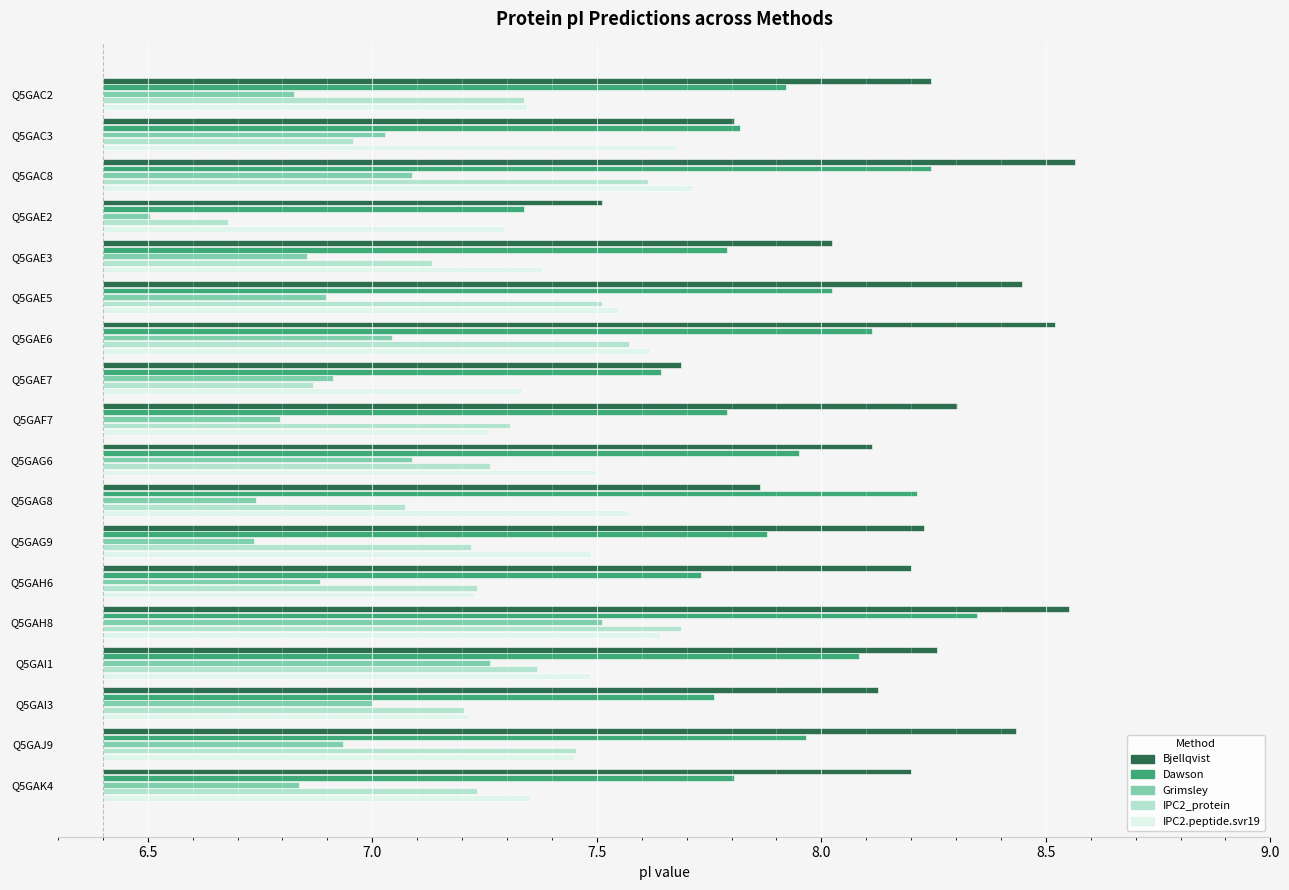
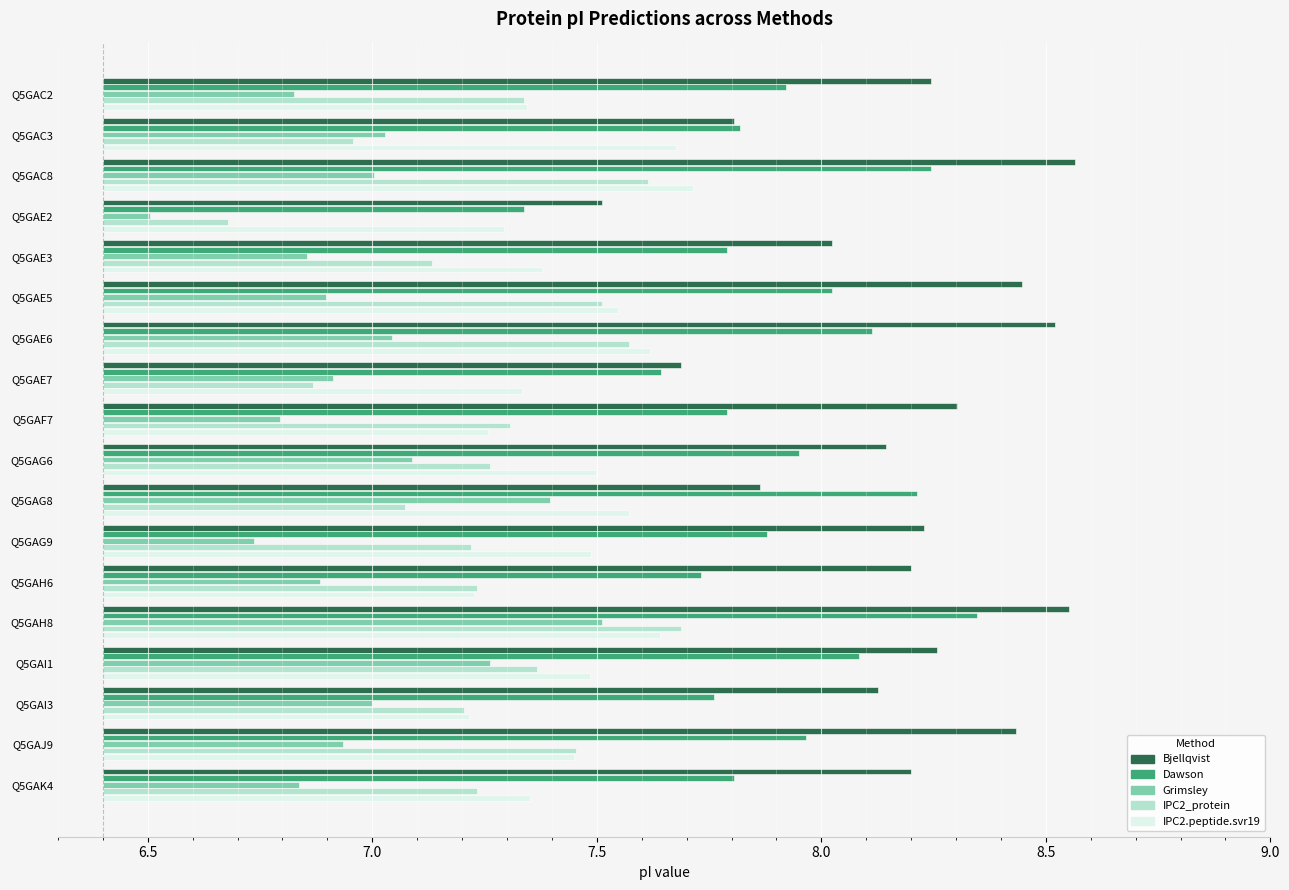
  {
    "Bjellqvist": {
      "Q5GAC2": 8.24,
      "Q5GAC3": 7.81,
      "Q5GAC8": 8.57,
      "Q5GAE2": 7.51,
      "Q5GAE3": 8.02,
      "Q5GAE5": 8.45,
      "Q5GAE6": 8.52,
      "Q5GAE7": 7.69,
      "Q5GAF7": 8.30,
-     "Q5GAG6": 8.11,
+     "Q5GAG6": 8.14,
      "Q5GAG8": 7.86,
      "Q5GAG9": 8.23,
      "Q5GAH6": 8.20,
      "Q5GAH8": 8.55,
      "Q5GAI1": 8.26,
      "Q5GAI3": 8.13,
      "Q5GAJ9": 8.43,
      "Q5GAK4": 8.20
    },
    "Dawson": {
      "Q5GAC2": 7.92,
      "Q5GAC3": 7.82,
      "Q5GAC8": 8.24,
      "Q5GAE2": 7.34,
      "Q5GAE3": 7.79,
      "Q5GAE5": 8.02,
      "Q5GAE6": 8.11,
      "Q5GAE7": 7.64,
      "Q5GAF7": 7.79,
      "Q5GAG6": 7.95,
      "Q5GAG8": 8.21,
      "Q5GAG9": 7.88,
      "Q5GAH6": 7.73,
      "Q5GAH8": 8.35,
      "Q5GAI1": 8.08,
      "Q5GAI3": 7.76,
      "Q5GAJ9": 7.97,
      "Q5GAK4": 7.81
    },
    "Grimsley": {
      "Q5GAC2": 6.83,
      "Q5GAC3": 7.03,
-     "Q5GAC8": 7.09,
+     "Q5GAC8": 7.00,
      "Q5GAE2": 6.50,
      "Q5GAE3": 6.85,
      "Q5GAE5": 6.90,
      "Q5GAE6": 7.04,
      "Q5GAE7": 6.91,
      "Q5GAF7": 6.80,
      "Q5GAG6": 7.09,
-     "Q5GAG8": 6.74,
+     "Q5GAG8": 7.40,
      "Q5GAG9": 6.74,
      "Q5GAH6": 6.88,
      "Q5GAH8": 7.51,
      "Q5GAI1": 7.26,
      "Q5GAI3": 7.00,
      "Q5GAJ9": 6.94,
      "Q5GAK4": 6.84
    }
  }
